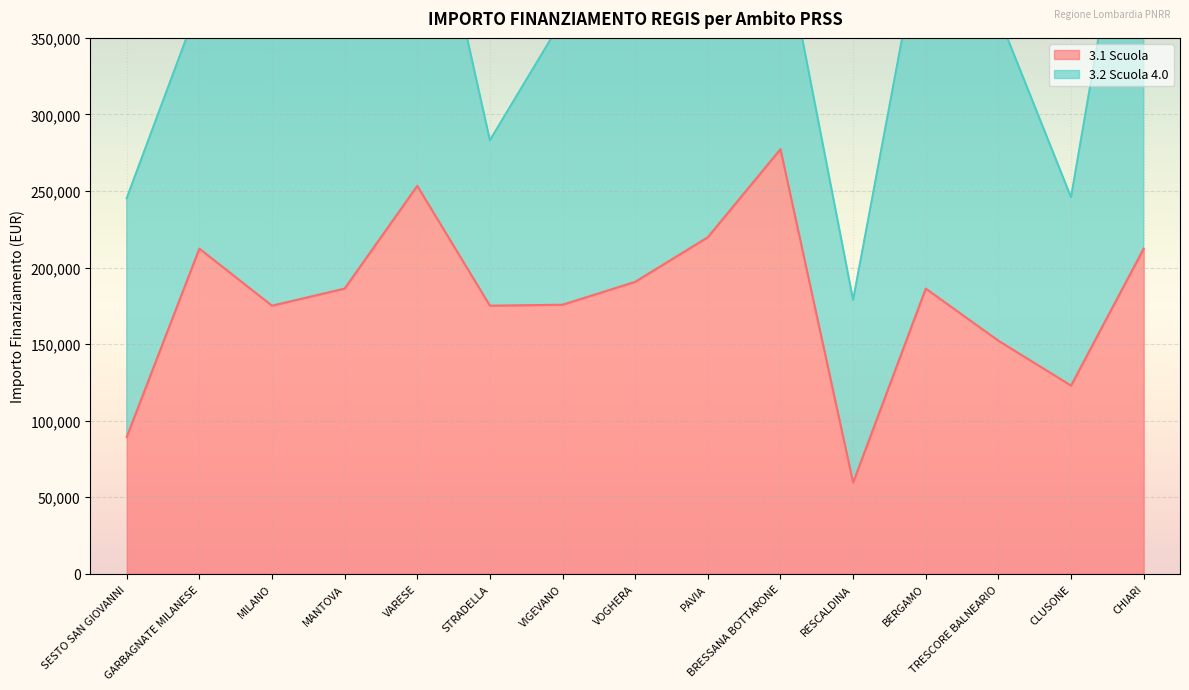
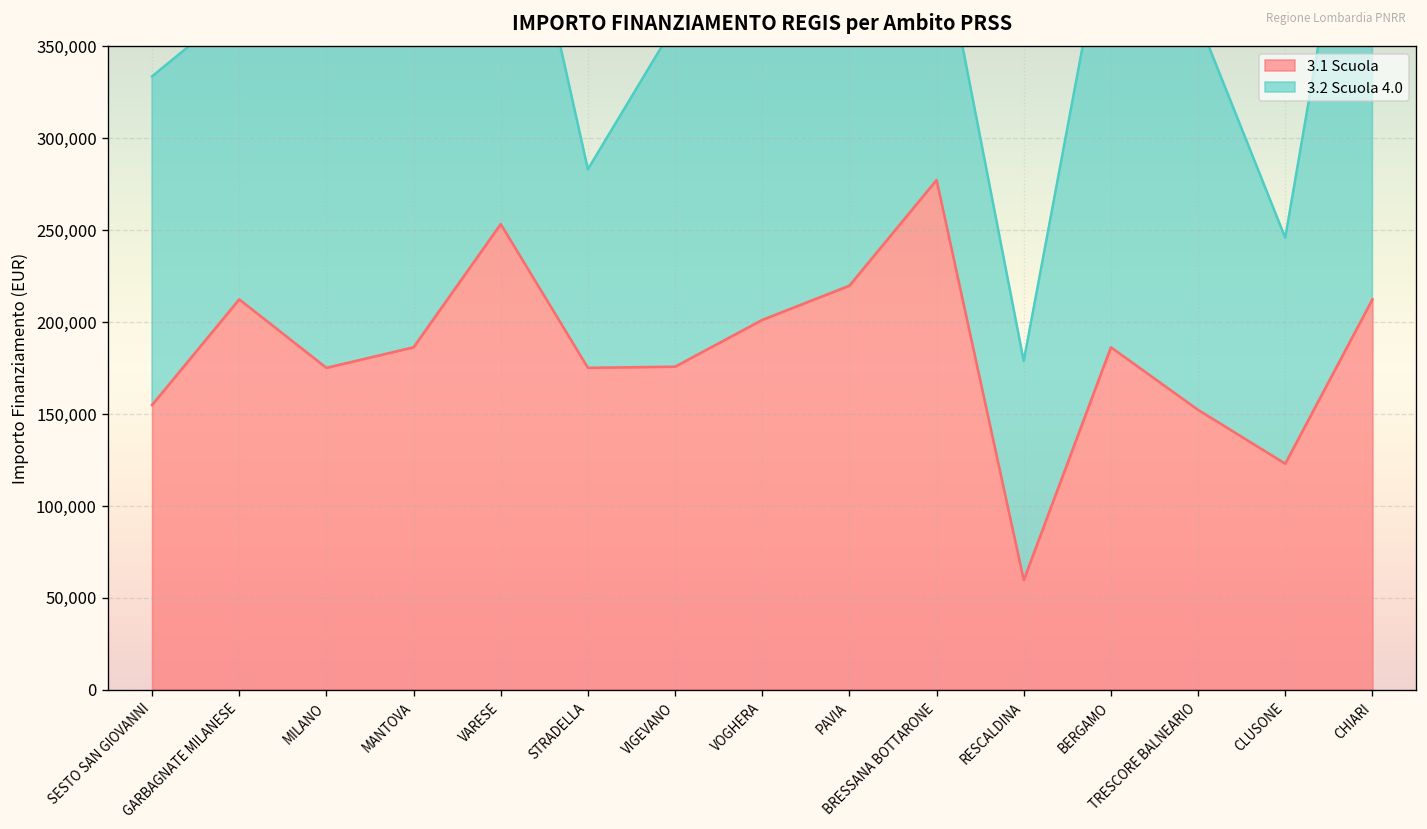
  {
    "3.1 Scuola": {
-     "SESTO SAN GIOVANNI": "89,000",
+     "SESTO SAN GIOVANNI": "155,000",
      "GARBAGNATE MILANESE": "212,000",
      "MILANO": "175,000",
      "MANTOVA": "186,000",
      "VARESE": "253,000",
      "STRADELLA": "175,000",
      "VIGEVANO": "176,000",
-     "VOGHERA": "191,000",
+     "VOGHERA": "201,000",
      "PAVIA": "220,000",
      "BRESSANA BOTTARONE": "277,000",
      "RESCALDINA": "60,000",
      "BERGAMO": "186,000",
      "TRESCORE BALNEARIO": "152,000",
      "CLUSONE": "123,000",
      "CHIARI": "212,000"
    },
    "3.2 Scuola 4.0": {
-     "SESTO SAN GIOVANNI": "156,000",
+     "SESTO SAN GIOVANNI": "179,000",
      "MILANO": "175,000",
      "STRADELLA": "108,000",
      "RESCALDINA": "119,000",
      "CLUSONE": "123,000"
    }
  }
